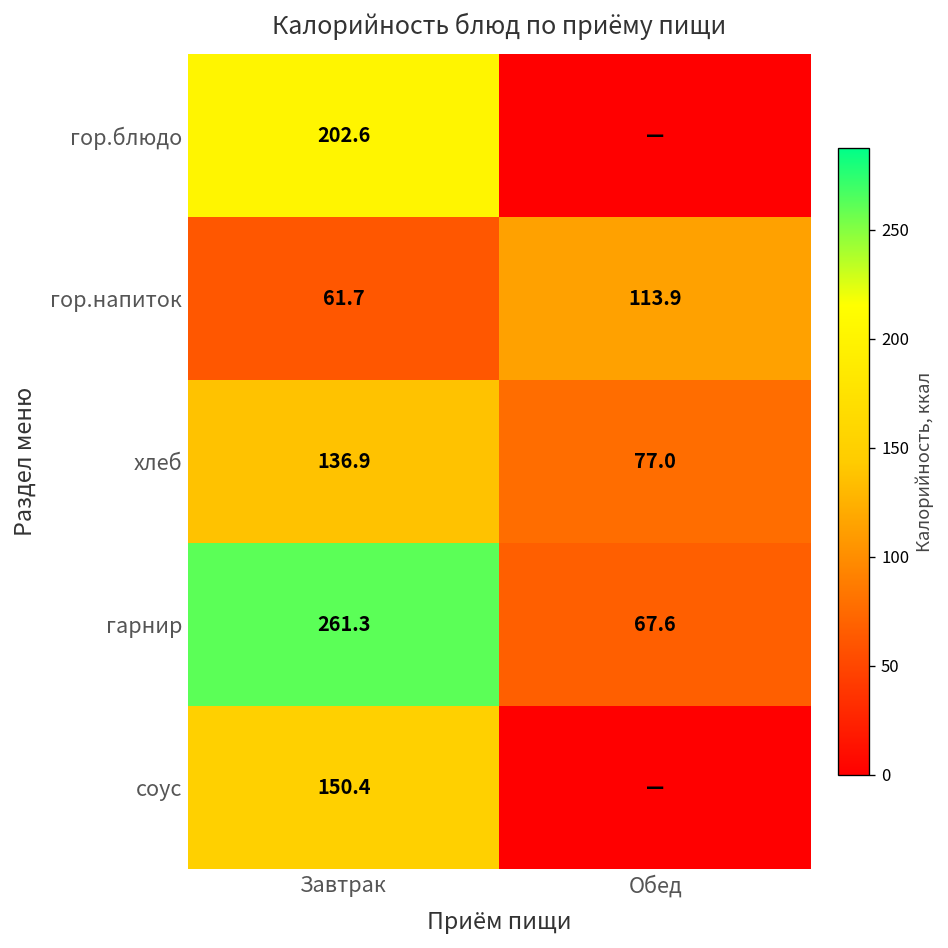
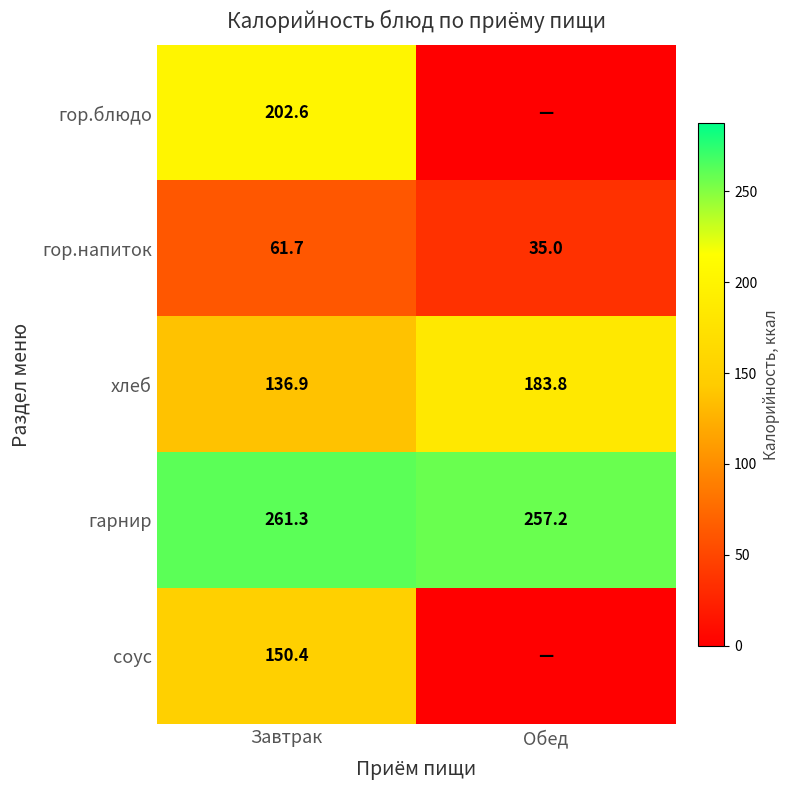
  {
    "гор.блюдо": {
      "Завтрак": 202.6
    },
    "гор.напиток": {
      "Завтрак": 61.7,
-     "Обед": 113.9
+     "Обед": 35.0
    },
    "хлеб": {
      "Завтрак": 136.9,
-     "Обед": 77.0
+     "Обед": 183.8
    },
    "гарнир": {
      "Завтрак": 261.3,
-     "Обед": 67.6
+     "Обед": 257.2
    },
    "соус": {
      "Завтрак": 150.4
    }
  }
